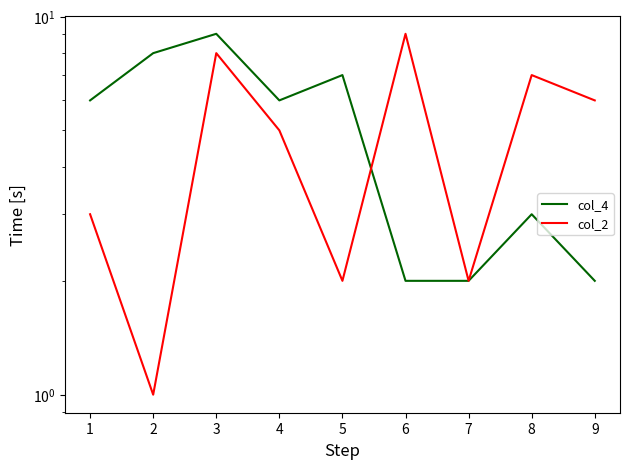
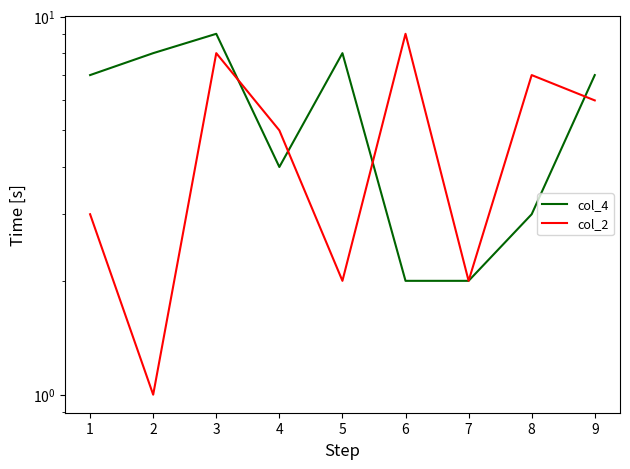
  {
    "col_4": {
-     "1": 6,
+     "1": 7,
      "2": 8,
      "3": 9,
-     "4": 6,
-     "5": 7,
+     "4": 4,
+     "5": 8,
      "6": 2,
      "8": 3,
-     "9": 2
+     "9": 7
    },
    "col_2": {
      "1": 3,
      "2": 1,
      "3": 8,
      "4": 5,
      "5": 2,
      "6": 9,
      "8": 7,
      "9": 6
    }
  }
